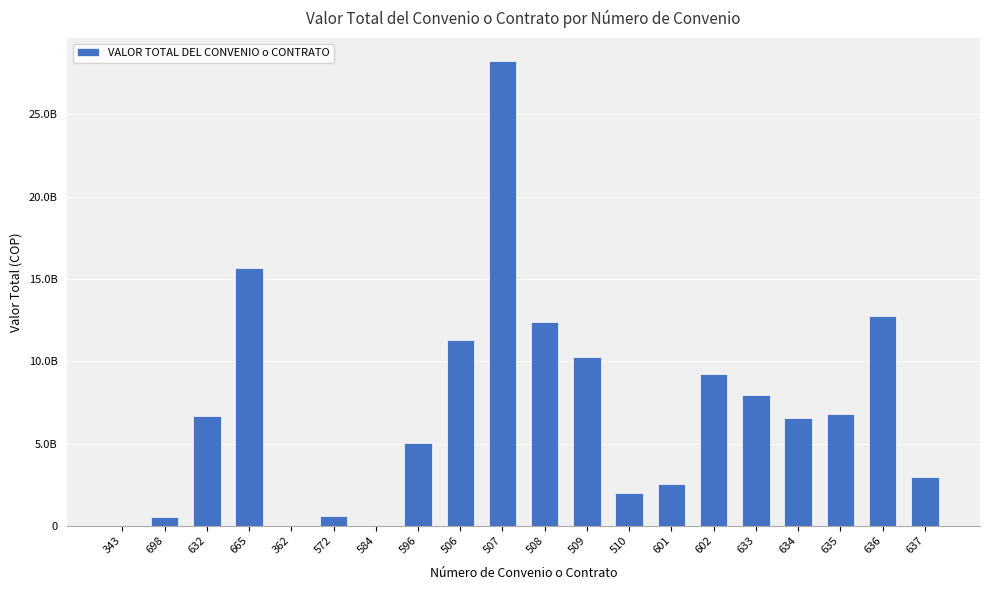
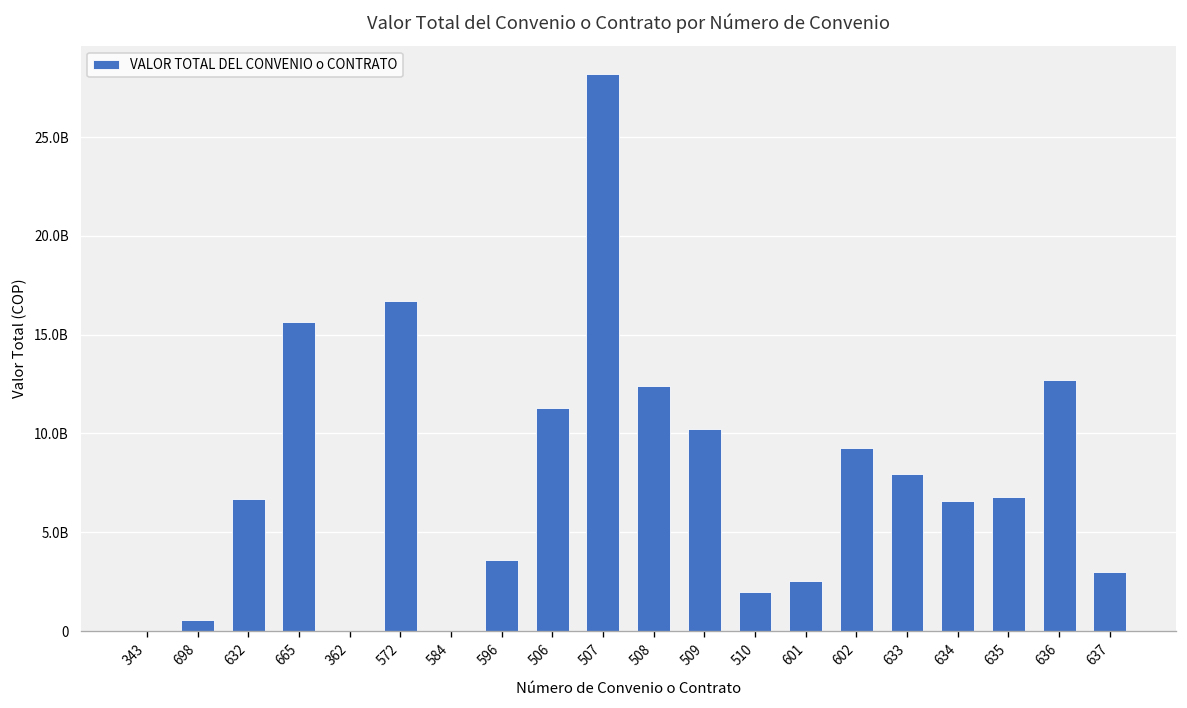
  {
    "343": 0,
    "698": 600000000,
    "632": 6700000000,
    "665": 15600000000,
    "362": 0,
-   "572": 600000000,
+   "572": 16700000000,
    "584": 0,
-   "596": 5000000000,
+   "596": 3600000000,
    "506": 11300000000,
    "507": 28200000000,
    "508": 12400000000,
    "509": 10200000000,
    "510": 2000000000,
    "601": 2500000000,
    "602": 9300000000,
    "633": 7900000000,
    "634": 6600000000,
    "635": 6800000000,
    "636": 12700000000,
    "637": 3000000000
  }
